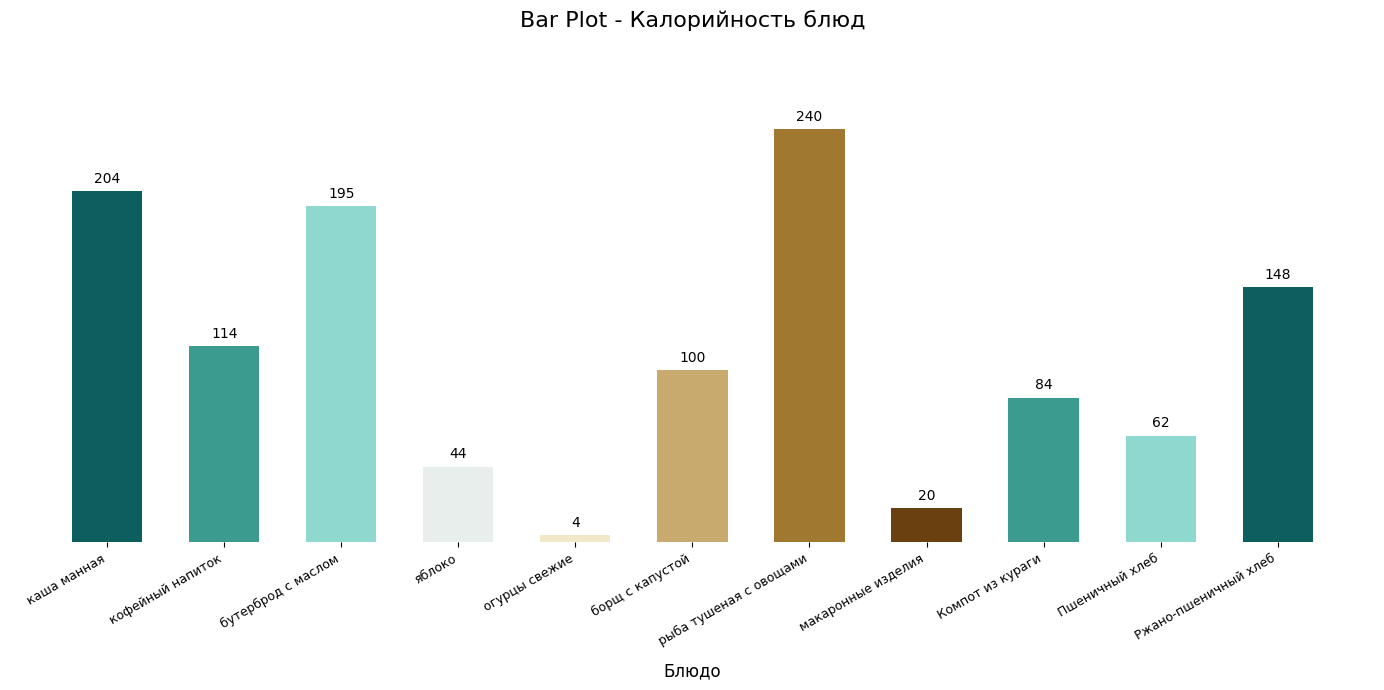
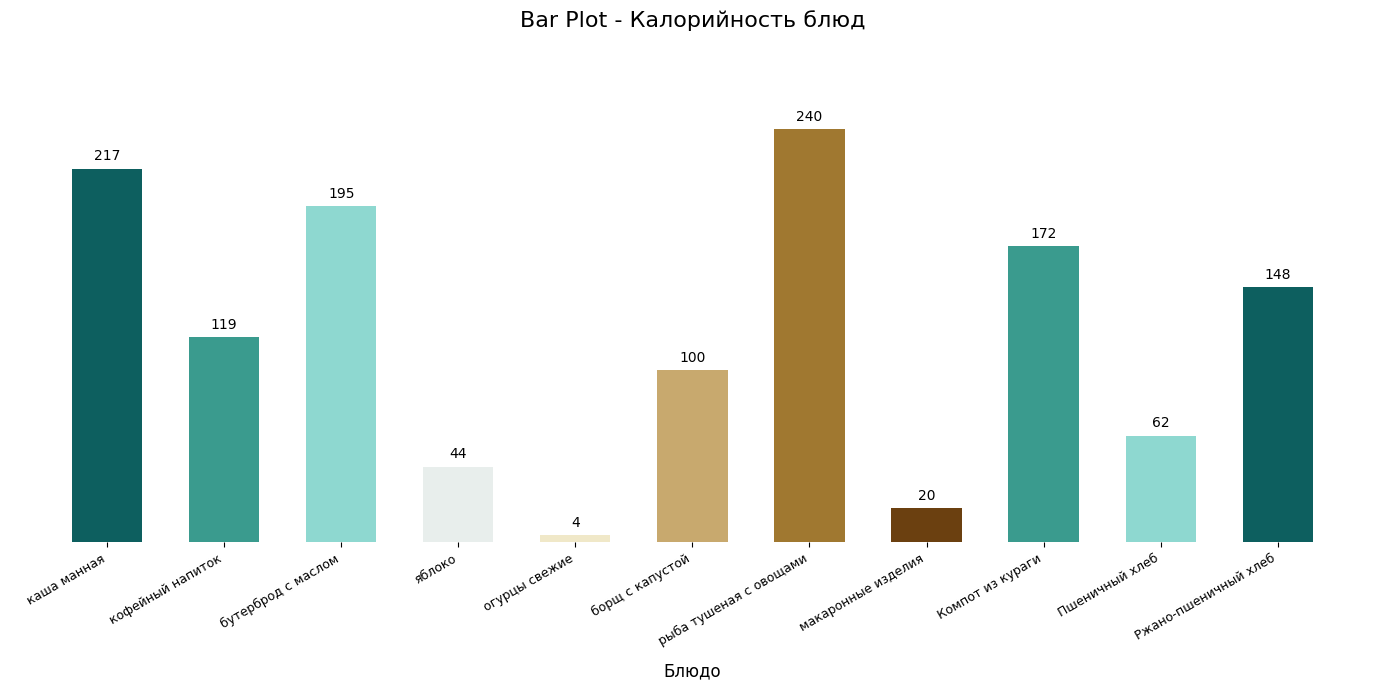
  {
-   "каша манная": 204,
-   "кофейный напиток": 114,
+   "каша манная": 217,
+   "кофейный напиток": 119,
    "бутерброд с маслом": 195,
    "яблоко": 44,
    "огурцы свежие": 4,
    "борщ с капустой": 100,
    "рыба тушеная с овощами": 240,
    "макаронные изделия": 20,
-   "Компот из кураги": 84,
+   "Компот из кураги": 172,
    "Пшеничный хлеб": 62,
    "Ржано-пшеничный хлеб": 148
  }
